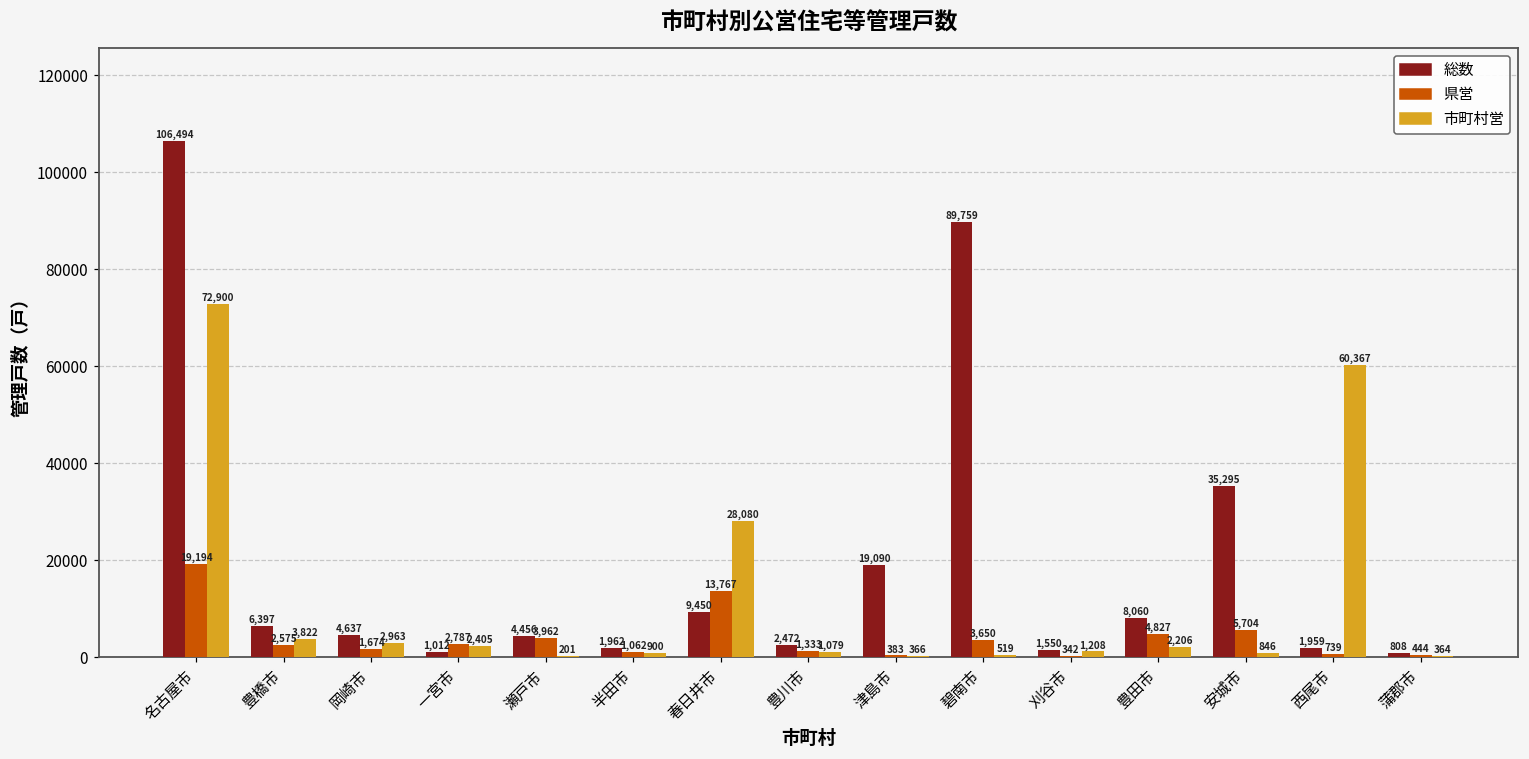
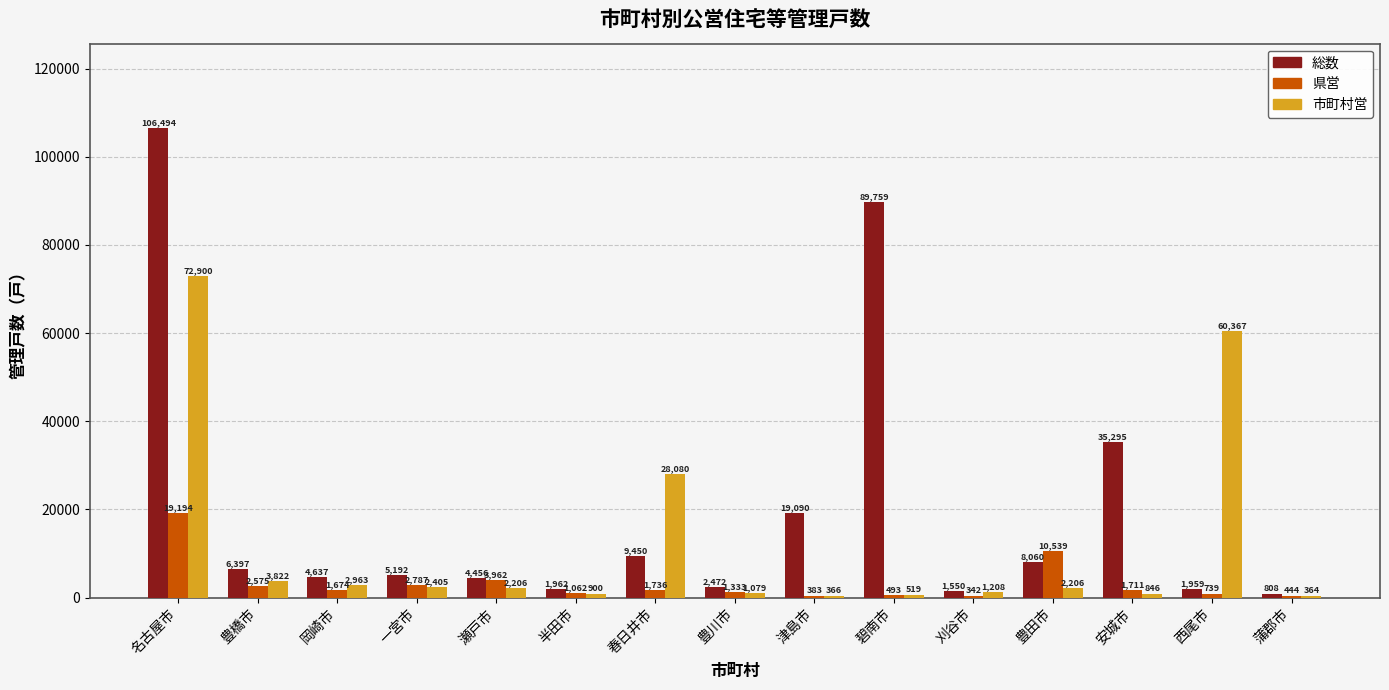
  {
    "総数": {
      "名古屋市": "106,494",
      "豊橋市": "6,397",
      "岡崎市": "4,637",
-     "一宮市": "1,012",
+     "一宮市": "5,192",
      "瀬戸市": "4,456",
      "半田市": "1,962",
      "春日井市": "9,450",
      "豊川市": "2,472",
      "津島市": "19,090",
      "碧南市": "89,759",
      "刈谷市": "1,550",
      "豊田市": "8,060",
      "安城市": "35,295",
      "西尾市": "1,959",
      "蒲郡市": "808"
    },
    "県営": {
      "名古屋市": "19,194",
      "豊橋市": "2,575",
      "岡崎市": "1,674",
      "一宮市": "2,787",
      "瀬戸市": "3,962",
      "半田市": "1,062",
-     "春日井市": "13,767",
+     "春日井市": "1,736",
      "津島市": "383",
-     "碧南市": "3,650",
+     "碧南市": "493",
      "刈谷市": "342",
-     "豊田市": "4,827",
-     "安城市": "5,704",
+     "豊田市": "10,539",
+     "安城市": "1,711",
      "西尾市": "739",
      "蒲郡市": "444"
    },
    "市町村営": {
      "名古屋市": "72,900",
      "豊橋市": "3,822",
      "岡崎市": "2,963",
      "一宮市": "2,405",
-     "瀬戸市": "201",
+     "瀬戸市": "2,206",
      "半田市": "900",
      "春日井市": "28,080",
      "津島市": "366",
      "碧南市": "519",
      "刈谷市": "1,208",
      "豊田市": "2,206",
      "安城市": "846",
      "西尾市": "60,367",
      "蒲郡市": "364"
    }
  }
